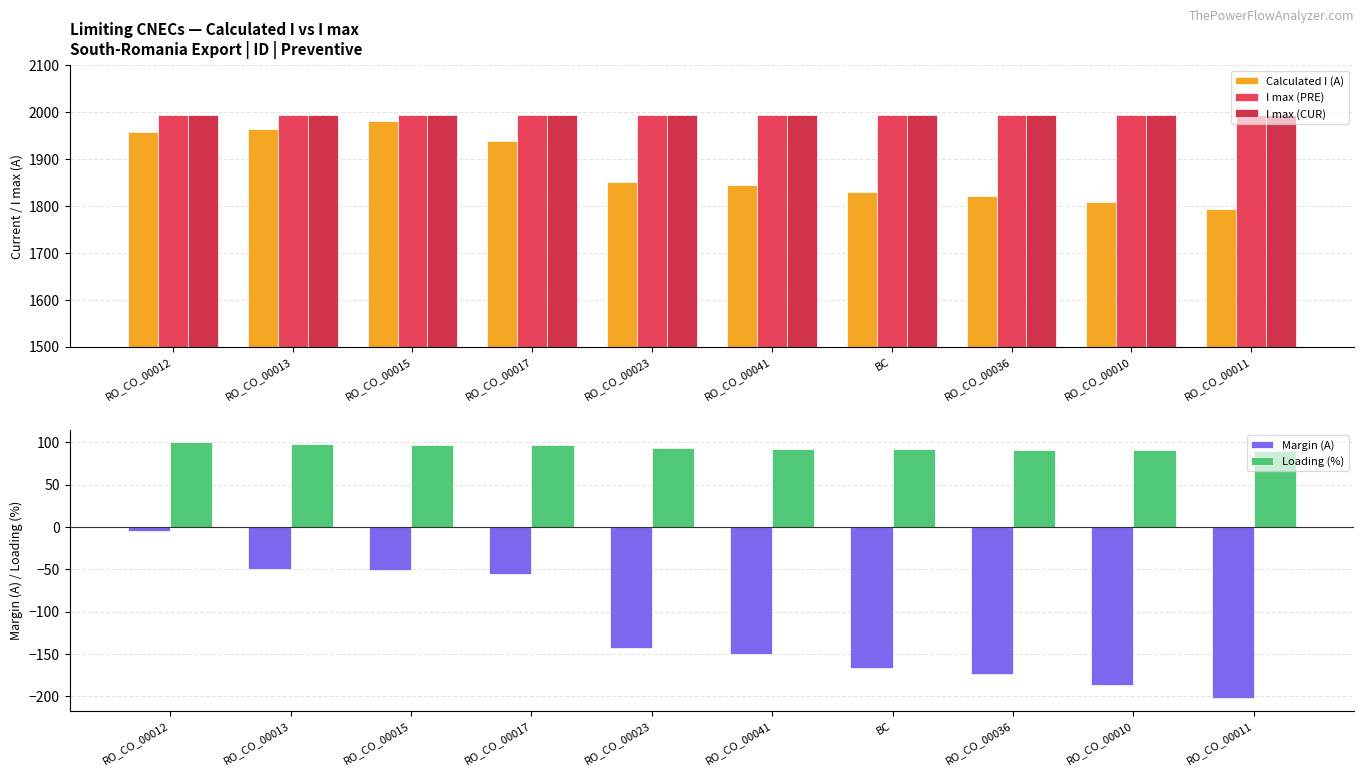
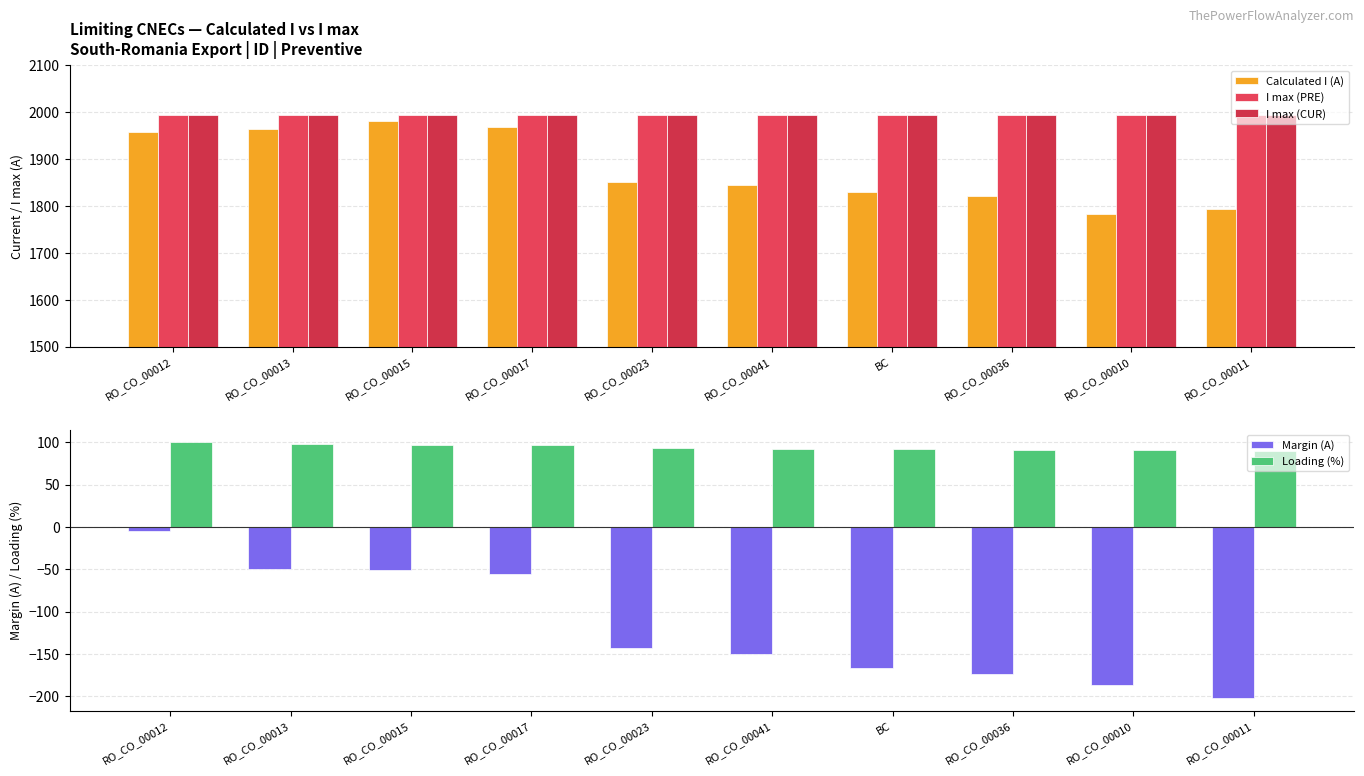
  {
    "Limiting CNECs — Calculated I vs I max South-Romania Export | ID | Preventive": {
      "Calculated I (A)": {
        "RO_CO_00012": 1960,
        "RO_CO_00013": 1960,
        "RO_CO_00015": 1980,
-       "RO_CO_00017": 1940,
+       "RO_CO_00017": 1970,
        "RO_CO_00023": 1850,
        "RO_CO_00041": 1850,
        "BC": 1830,
        "RO_CO_00036": 1820,
-       "RO_CO_00010": 1810,
+       "RO_CO_00010": 1780,
        "RO_CO_00011": 1790
      }
    }
  }
